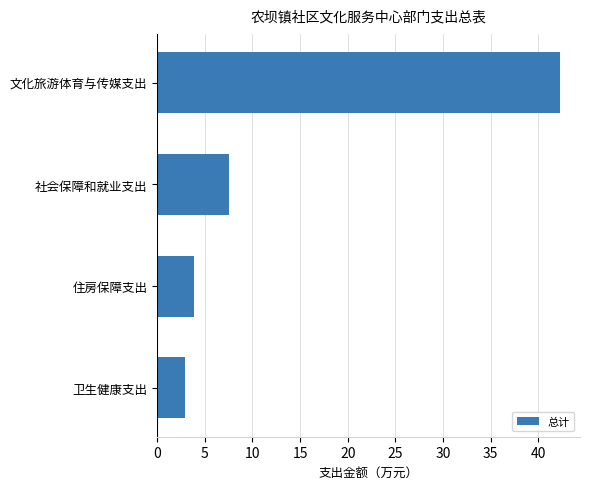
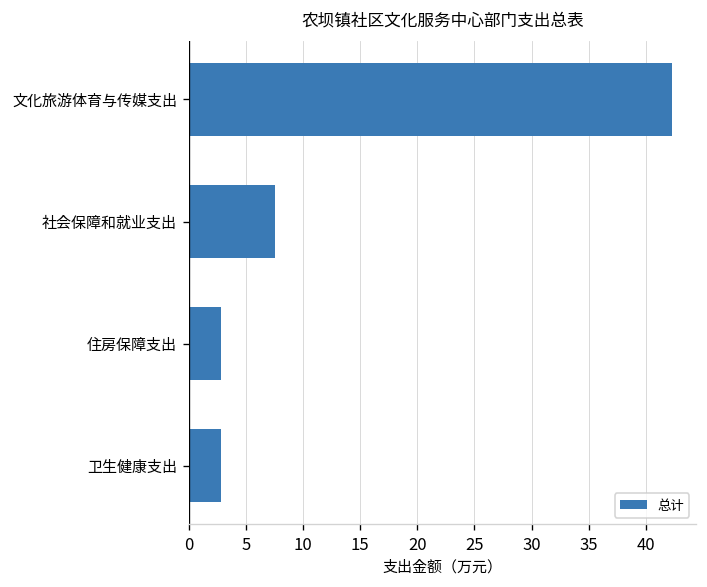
  {
    "文化旅游体育与传媒支出": 42,
    "社会保障和就业支出": 8,
-   "住房保障支出": 4,
+   "住房保障支出": 3,
    "卫生健康支出": 3
  }
